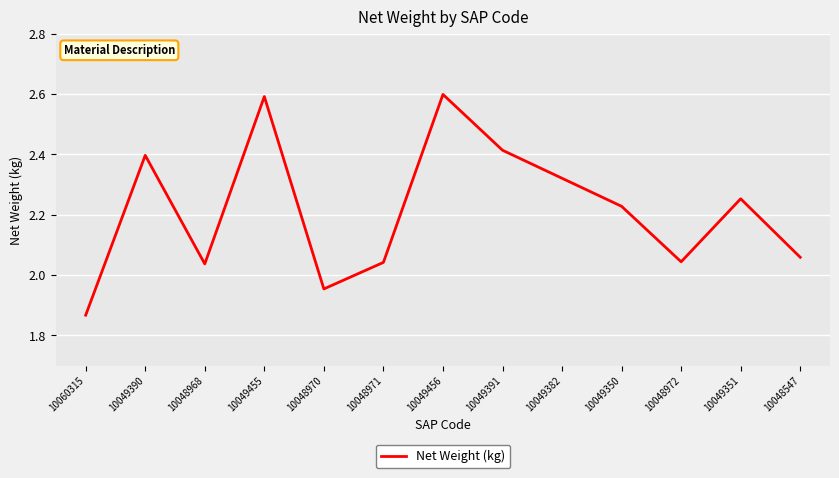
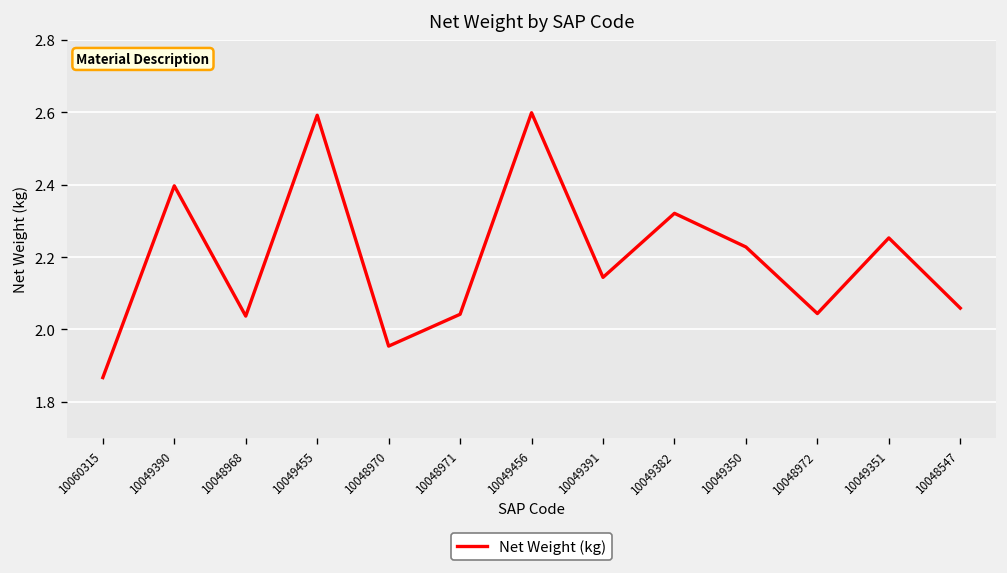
  {
    "10060315": 1.87,
    "10049390": 2.40,
    "10048968": 2.04,
    "10049455": 2.59,
    "10048970": 1.95,
    "10048971": 2.04,
    "10049456": 2.60,
-   "10049391": 2.41,
+   "10049391": 2.14,
    "10049382": 2.32,
    "10049350": 2.23,
    "10048972": 2.04,
    "10049351": 2.25,
    "10048547": 2.06
  }
